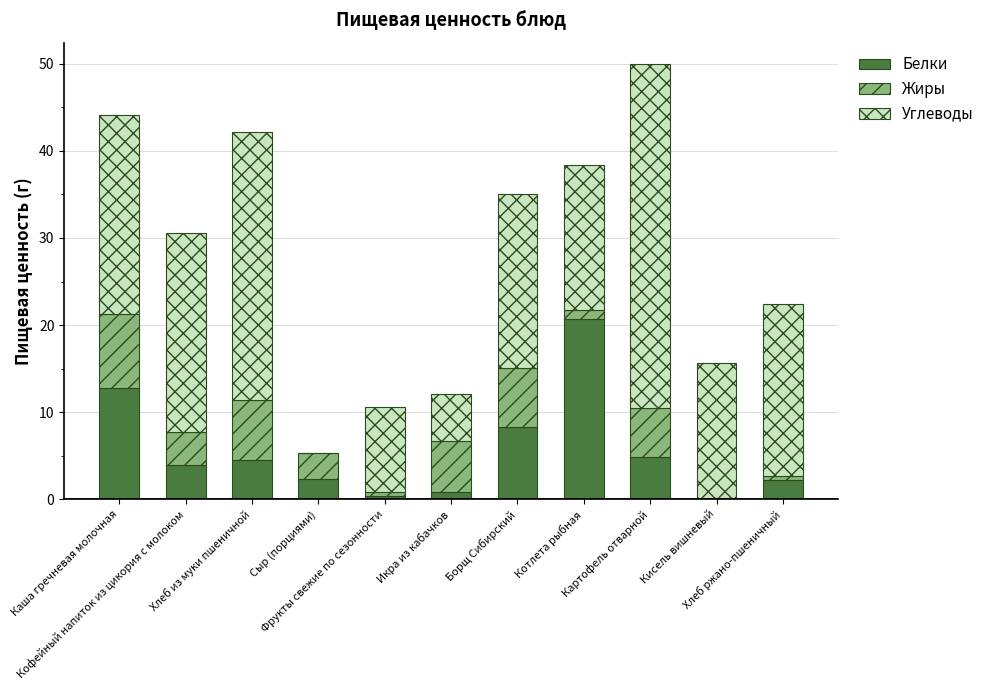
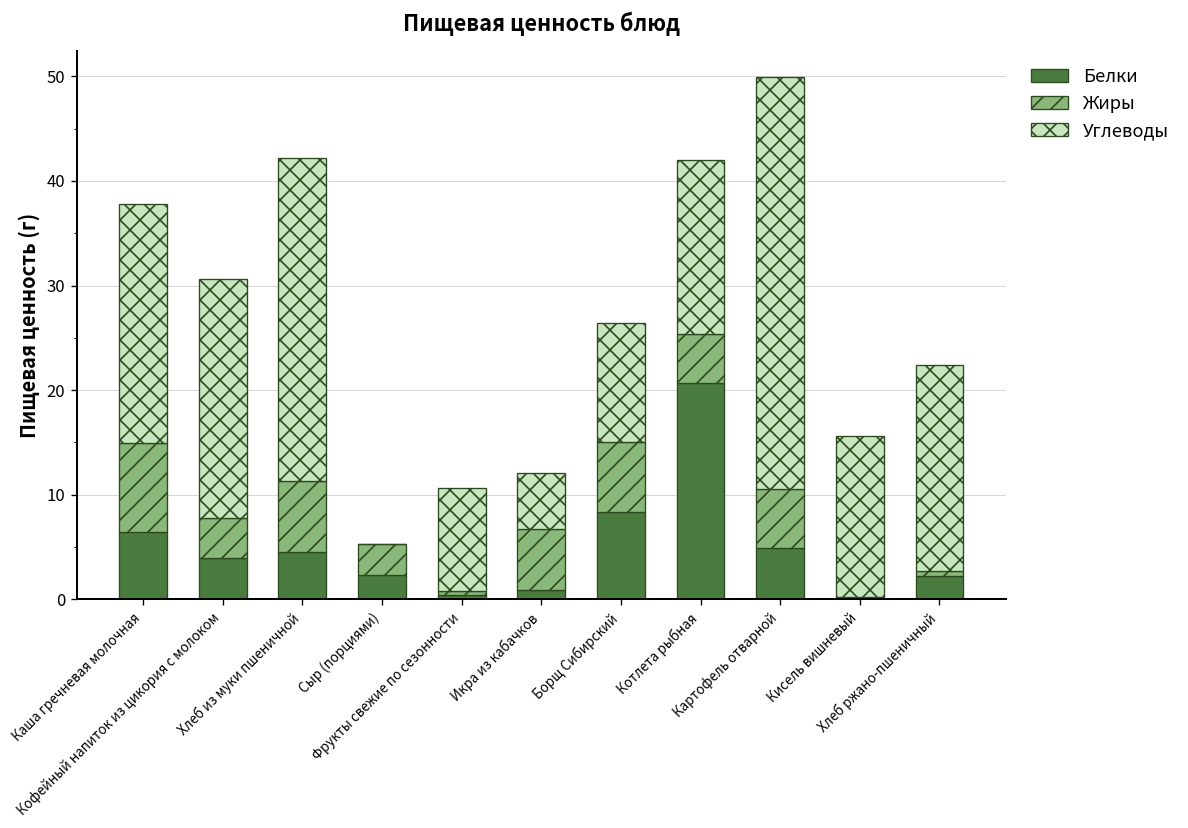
  {
    "Белки": {
-     "Каша гречневая молочная": 13,
+     "Каша гречневая молочная": 6,
      "Кофейный напиток из цикория с молоком": 4,
      "Хлеб из муки пшеничной": 5,
      "Сыр (порциями)": 2,
      "Фрукты свежие по сезонности": 0,
      "Икра из кабачков": 1,
      "Борщ Сибирский": 8,
      "Котлета рыбная": 21,
      "Картофель отварной": 5,
      "Хлеб ржано-пшеничный": 2
    },
    "Жиры": {
      "Каша гречневая молочная": 9,
      "Кофейный напиток из цикория с молоком": 4,
      "Хлеб из муки пшеничной": 7,
      "Сыр (порциями)": 3,
      "Фрукты свежие по сезонности": 0,
      "Икра из кабачков": 6,
      "Борщ Сибирский": 7,
-     "Котлета рыбная": 1,
+     "Котлета рыбная": 5,
      "Картофель отварной": 6,
      "Хлеб ржано-пшеничный": 0
    },
    "Углеводы": {
      "Каша гречневая молочная": 23,
      "Кофейный напиток из цикория с молоком": 23,
      "Хлеб из муки пшеничной": 31,
      "Сыр (порциями)": 0,
      "Фрукты свежие по сезонности": 10,
      "Икра из кабачков": 5,
-     "Борщ Сибирский": 20,
+     "Борщ Сибирский": 11,
      "Котлета рыбная": 17,
      "Картофель отварной": 39,
      "Кисель вишневый": 15,
      "Хлеб ржано-пшеничный": 20
    }
  }
